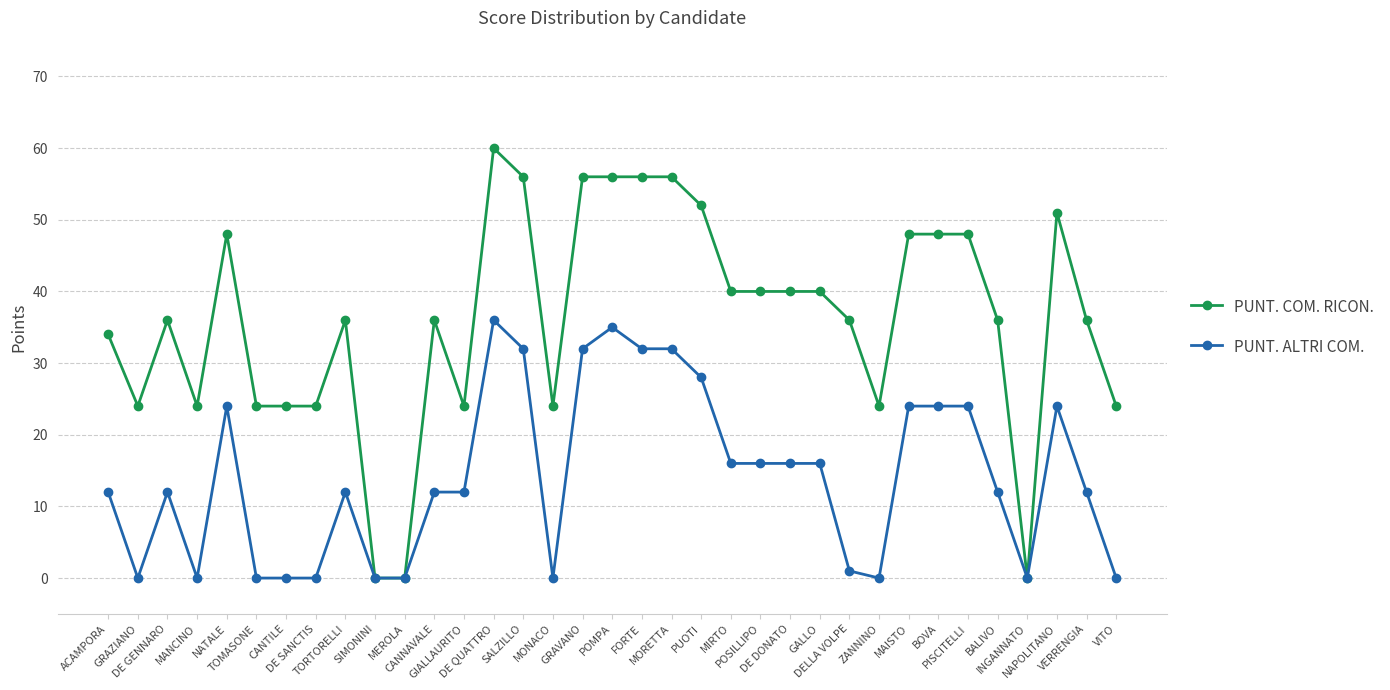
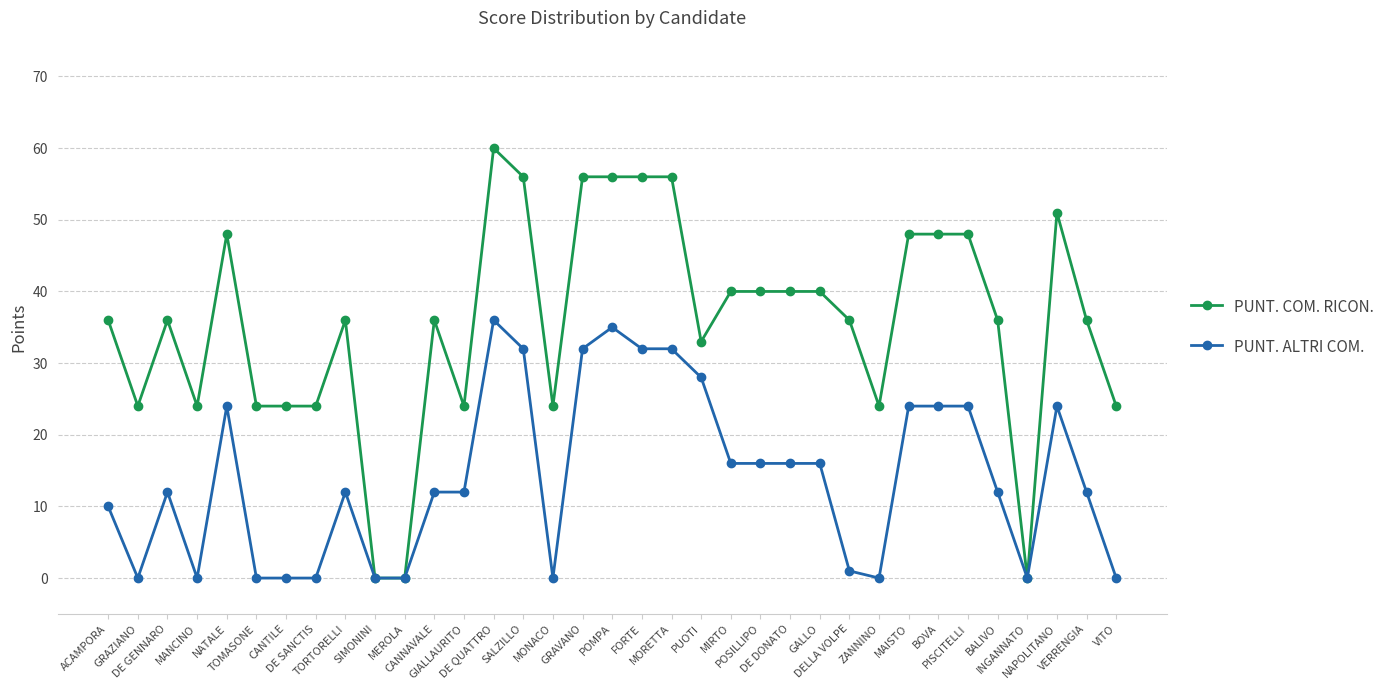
  {
    "PUNT. COM. RICON.": {
-     "ACAMPORA": 34,
+     "ACAMPORA": 36,
      "GRAZIANO": 24,
      "DE GENNARO": 36,
      "MANCINO": 24,
      "NATALE": 48,
      "TOMASONE": 24,
      "CANTILE": 24,
      "DE SANCTIS": 24,
      "TORTORELLI": 36,
      "CANNAVALE": 36,
      "GIALLAURITO": 24,
      "DE QUATTRO": 60,
      "SALZILLO": 56,
      "MONACO": 24,
      "GRAVANO": 56,
      "POMPA": 56,
      "FORTE": 56,
      "MORETTA": 56,
-     "PUOTI": 52,
+     "PUOTI": 33,
      "MIRTO": 40,
      "POSILLIPO": 40,
      "DE DONATO": 40,
      "GALLO": 40,
      "DELLA VOLPE": 36,
      "ZANNINO": 24,
      "MAISTO": 48,
      "BOVA": 48,
      "PISCITELLI": 48,
      "BALIVO": 36,
      "NAPOLITANO": 51,
      "VERRENGIA": 36,
      "VITO": 24
    },
    "PUNT. ALTRI COM.": {
-     "ACAMPORA": 12,
+     "ACAMPORA": 10,
      "GRAZIANO": 0,
      "DE GENNARO": 12,
      "MANCINO": 0,
      "NATALE": 24,
      "TOMASONE": 0,
      "CANTILE": 0,
      "DE SANCTIS": 0,
      "TORTORELLI": 12,
      "CANNAVALE": 12,
      "GIALLAURITO": 12,
      "DE QUATTRO": 36,
      "SALZILLO": 32,
      "MONACO": 0,
      "GRAVANO": 32,
      "POMPA": 35,
      "FORTE": 32,
      "MORETTA": 32,
      "PUOTI": 28,
      "MIRTO": 16,
      "POSILLIPO": 16,
      "DE DONATO": 16,
      "GALLO": 16,
      "DELLA VOLPE": 1,
      "ZANNINO": 0,
      "MAISTO": 24,
      "BOVA": 24,
      "PISCITELLI": 24,
      "BALIVO": 12,
      "NAPOLITANO": 24,
      "VERRENGIA": 12,
      "VITO": 0
    }
  }
